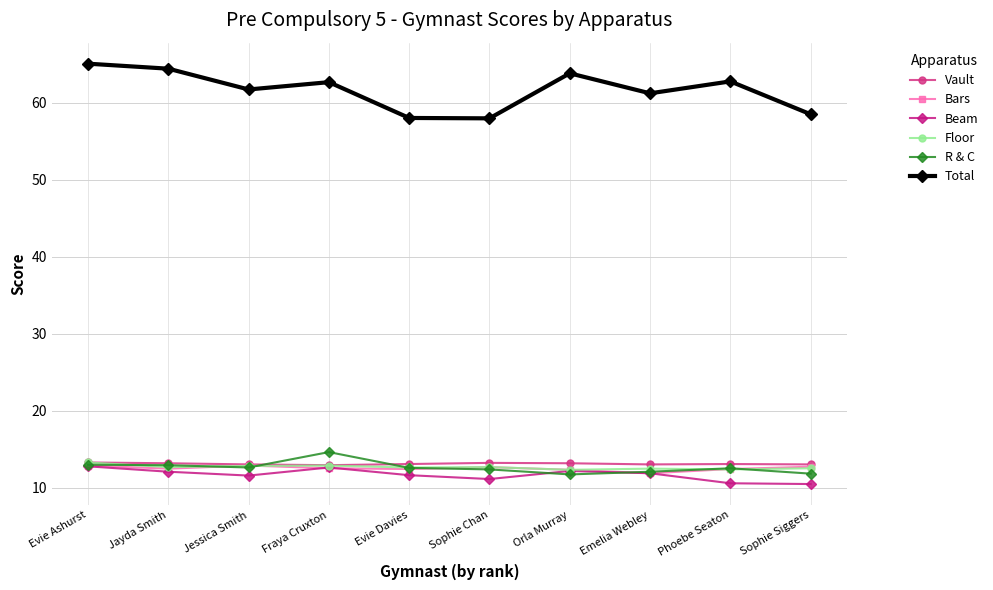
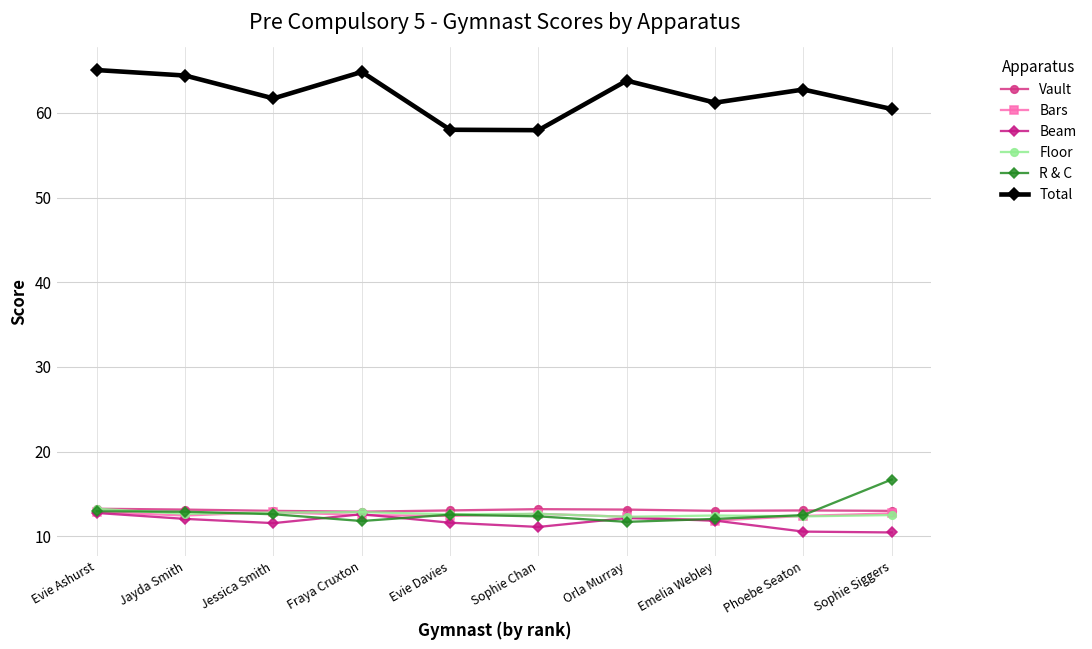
  {
    "Floor": {
      "Emelia Webley": 12
    },
    "R & C": {
-     "Fraya Cruxton": 15,
+     "Fraya Cruxton": 12,
      "Orla Murray": 12,
-     "Sophie Siggers": 12
+     "Sophie Siggers": 17
    },
    "Total": {
      "Evie Ashurst": 65,
      "Jayda Smith": 64,
      "Jessica Smith": 62,
-     "Fraya Cruxton": 63,
+     "Fraya Cruxton": 65,
      "Evie Davies": 58,
      "Sophie Chan": 58,
      "Orla Murray": 64,
      "Emelia Webley": 61,
      "Phoebe Seaton": 63,
-     "Sophie Siggers": 58
+     "Sophie Siggers": 60
    }
  }
